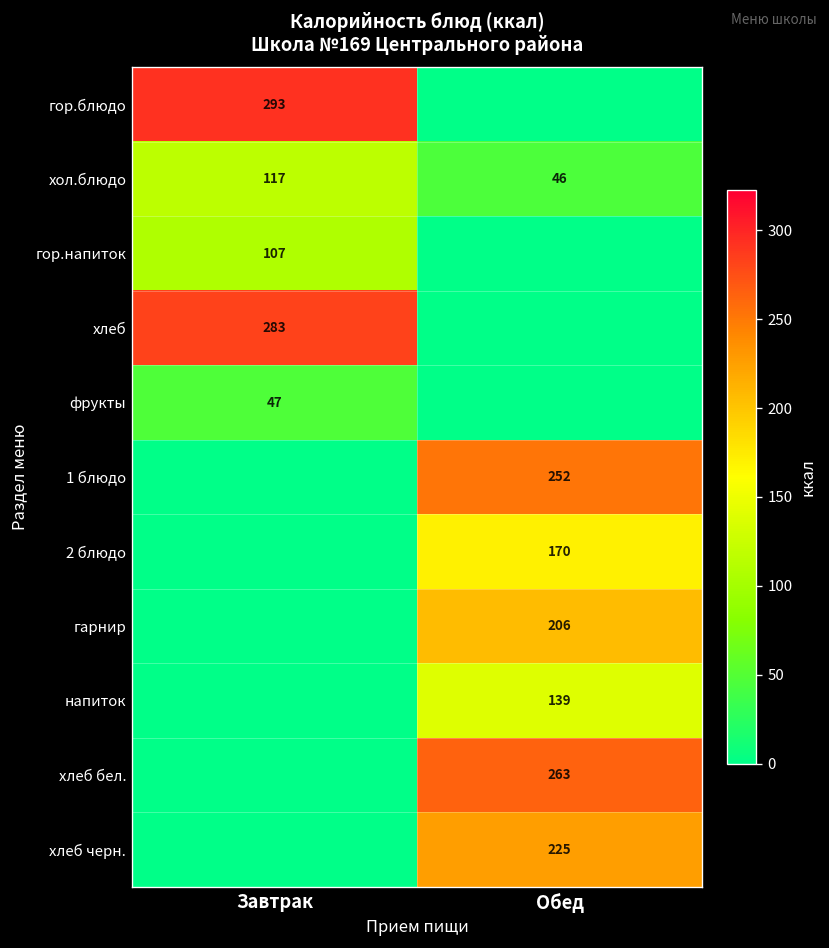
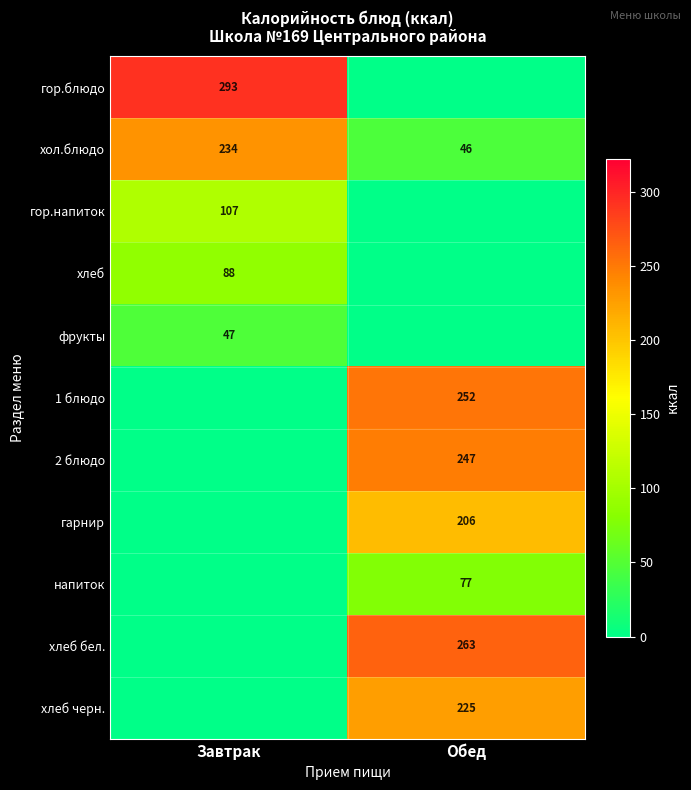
  {
    "гор.блюдо": {
      "Завтрак": 293
    },
    "хол.блюдо": {
-     "Завтрак": 117,
+     "Завтрак": 234,
      "Обед": 46
    },
    "гор.напиток": {
      "Завтрак": 107
    },
    "хлеб": {
-     "Завтрак": 283
+     "Завтрак": 88
    },
    "фрукты": {
      "Завтрак": 47
    },
    "1 блюдо": {
      "Обед": 252
    },
    "2 блюдо": {
-     "Обед": 170
+     "Обед": 247
    },
    "гарнир": {
      "Обед": 206
    },
    "напиток": {
-     "Обед": 139
+     "Обед": 77
    },
    "хлеб бел.": {
      "Обед": 263
    },
    "хлеб черн.": {
      "Обед": 225
    }
  }
